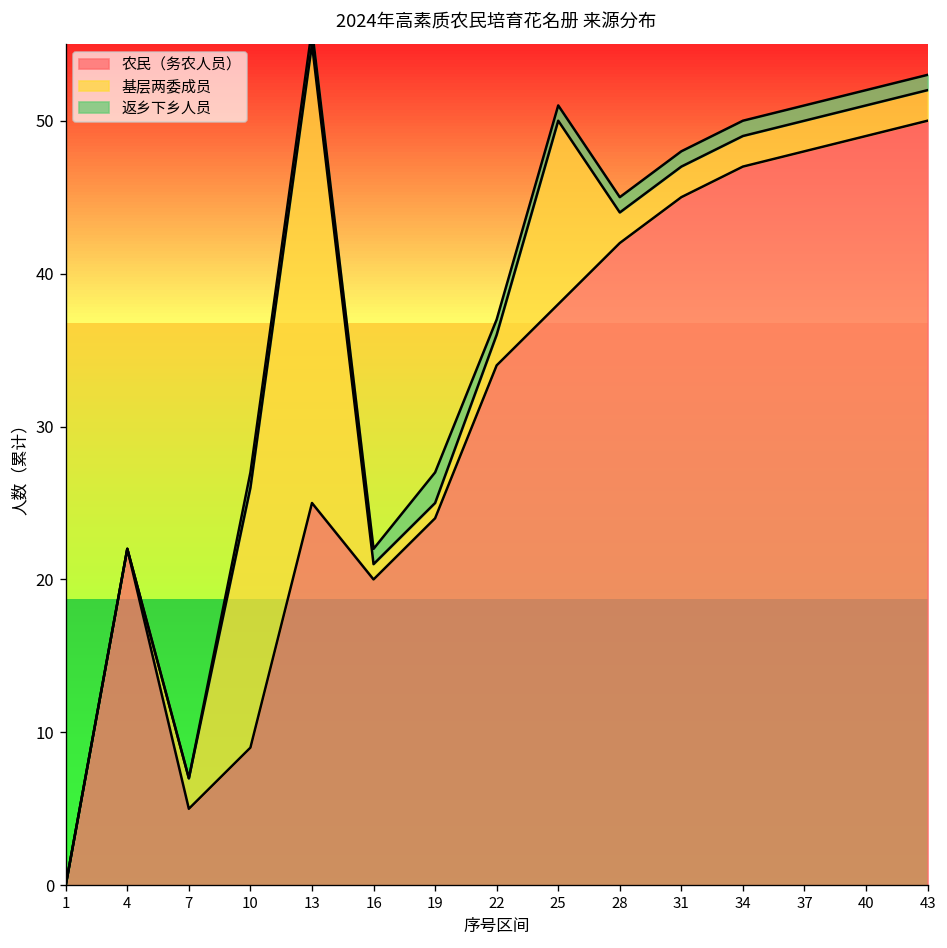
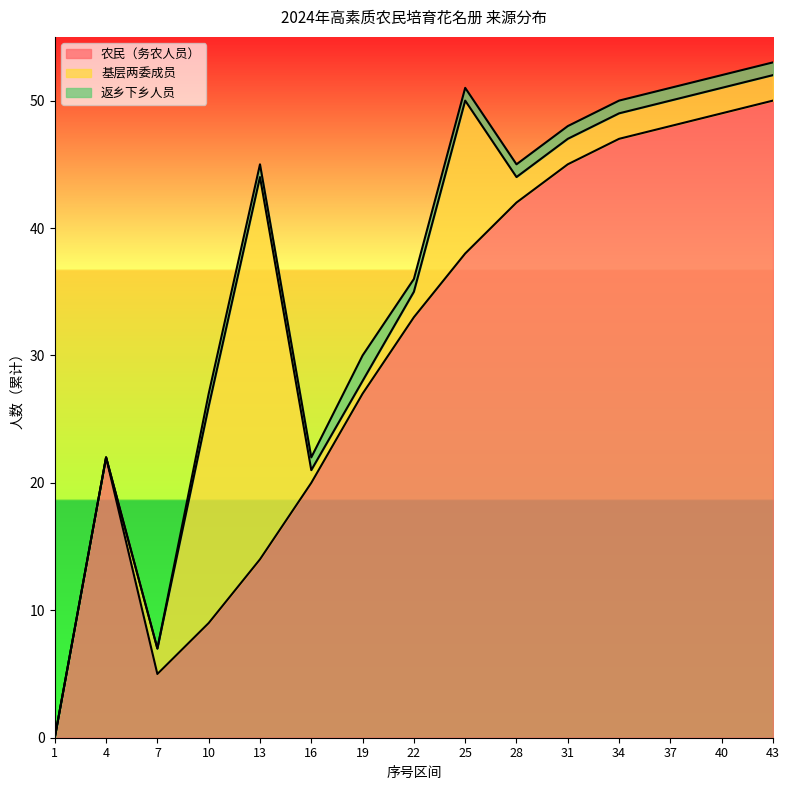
  {
    "农民（务农人员）": {
      "7": 5,
      "10": 9,
-     "13": 25,
+     "13": 14,
      "16": 20,
-     "19": 24,
-     "22": 34,
+     "19": 27,
+     "22": 33,
      "25": 38,
      "28": 42,
      "31": 45,
      "34": 47,
      "37": 48,
      "40": 49,
      "43": 50
    },
    "基层两委成员": {
      "10": 17,
      "13": 30,
      "16": 1,
      "19": 1,
      "22": 2,
      "25": 12,
      "28": 2,
      "31": 2,
      "34": 2,
      "37": 2,
      "40": 2,
      "43": 2
    },
    "返乡下乡人员": {
      "10": 1,
      "16": 1,
      "19": 2,
      "22": 1,
      "25": 1,
      "28": 1,
      "31": 1,
      "34": 1,
      "37": 1,
      "40": 1,
      "43": 1
    }
  }
